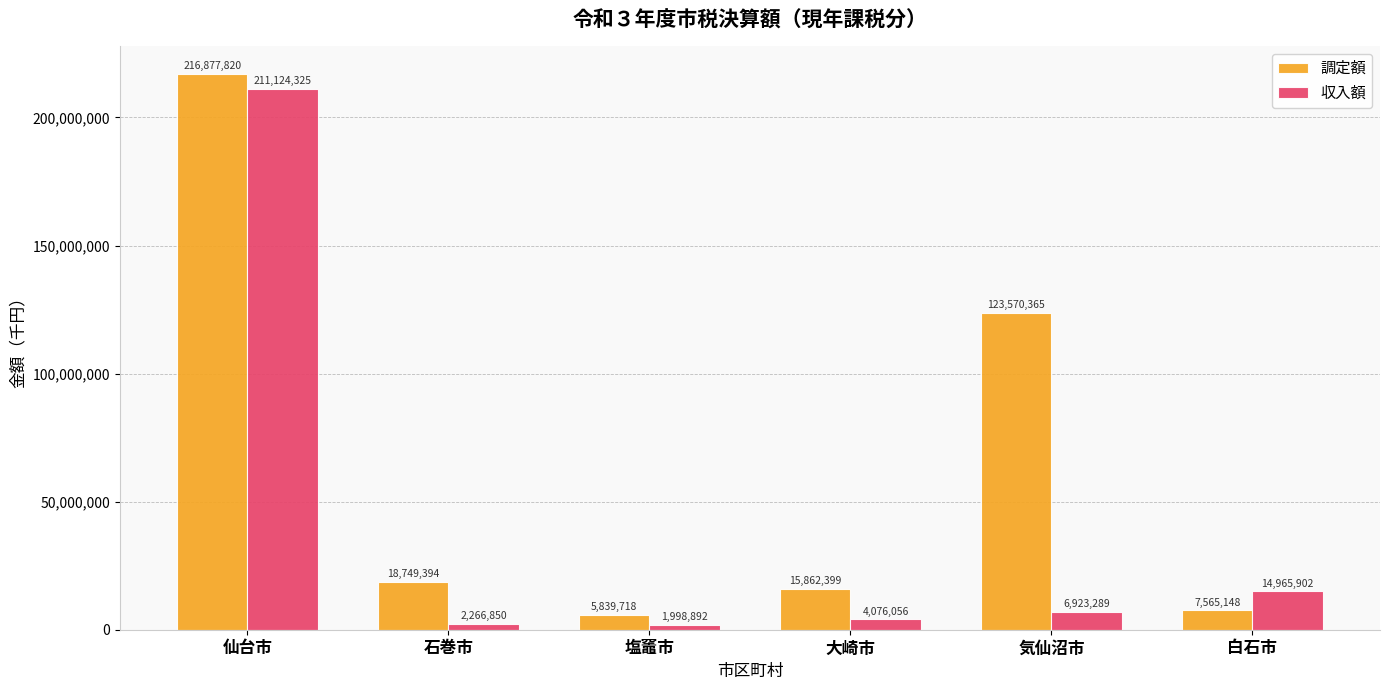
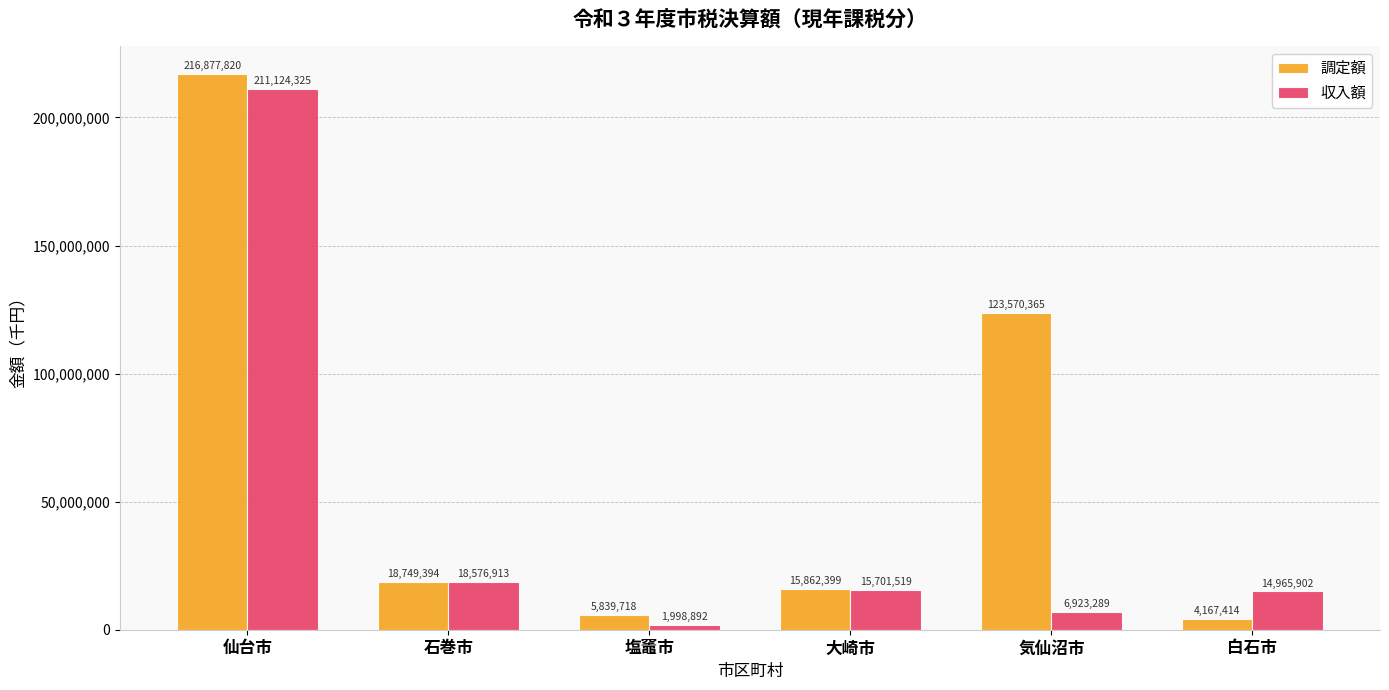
  {
    "調定額": {
      "仙台市": "216,877,820",
      "石巻市": "18,749,394",
      "塩竈市": "5,839,718",
      "大崎市": "15,862,399",
      "気仙沼市": "123,570,365",
-     "白石市": "7,565,148"
+     "白石市": "4,167,414"
    },
    "収入額": {
      "仙台市": "211,124,325",
-     "石巻市": "2,266,850",
+     "石巻市": "18,576,913",
      "塩竈市": "1,998,892",
-     "大崎市": "4,076,056",
+     "大崎市": "15,701,519",
      "気仙沼市": "6,923,289",
      "白石市": "14,965,902"
    }
  }
